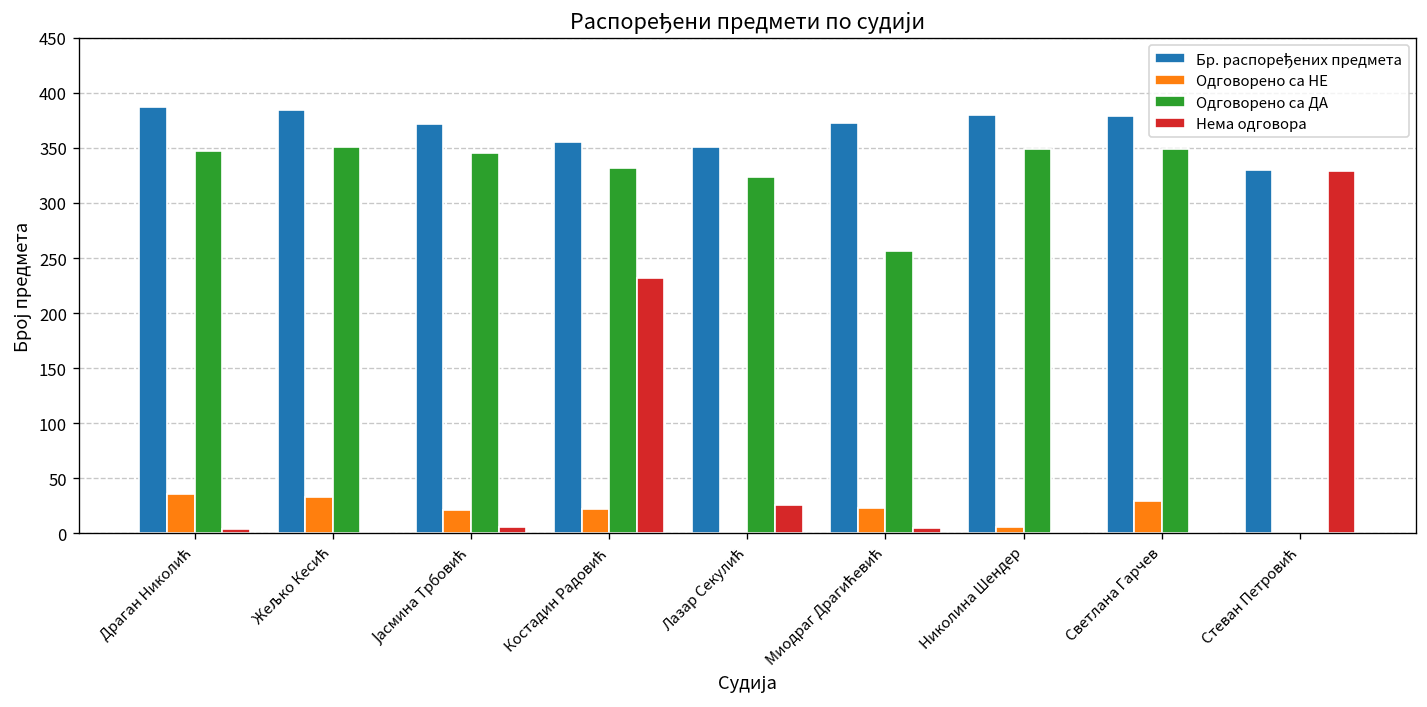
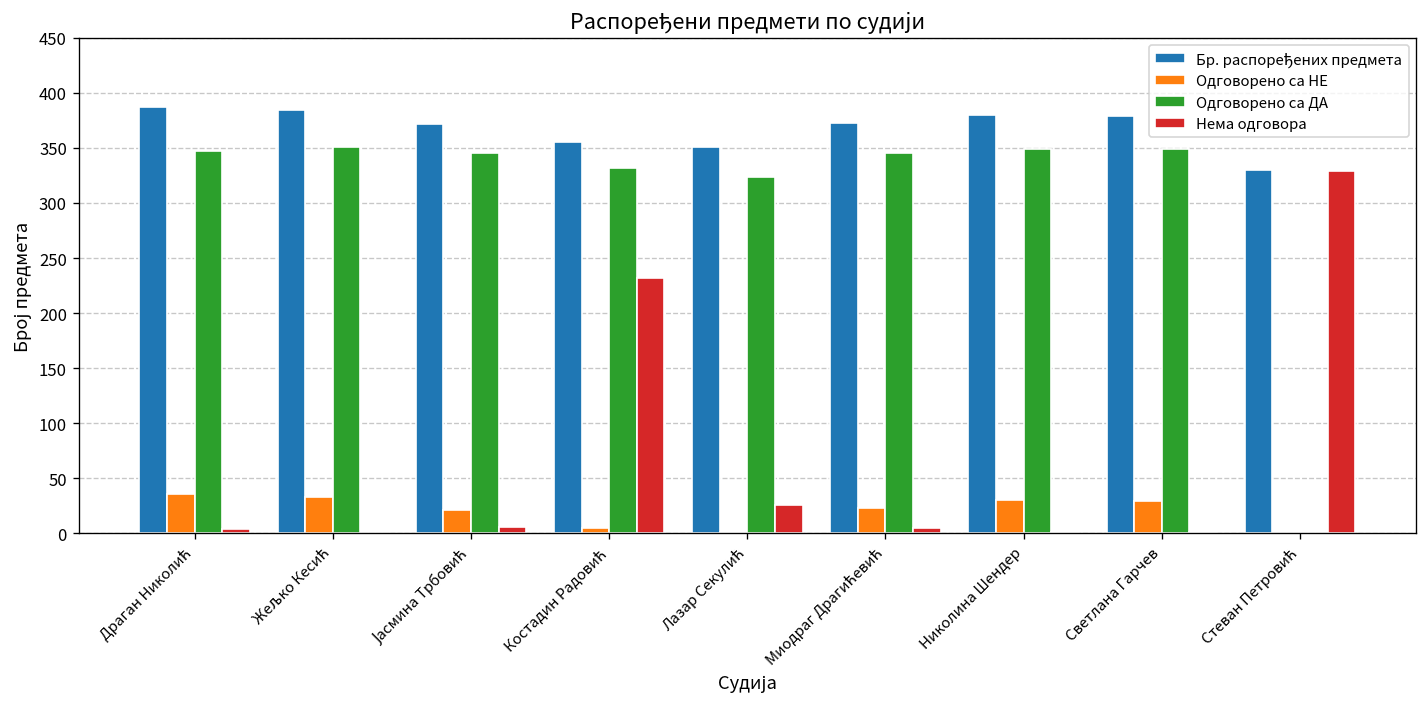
  {
    "Бр. распоређених предмета": {
      "Драган Николић": 390,
      "Жељко Кесић": 380,
      "Јасмина Трбовић": 370,
      "Костадин Радовић": 360,
      "Лазар Секулић": 350,
      "Миодраг Драгићевић": 370,
      "Николина Шендер": 380,
      "Светлана Гарчев": 380,
      "Стеван Петровић": 330
    },
    "Одговорено са НЕ": {
      "Драган Николић": 40,
      "Жељко Кесић": 30,
      "Јасмина Трбовић": 20,
-     "Костадин Радовић": 20,
+     "Костадин Радовић": 10,
      "Миодраг Драгићевић": 20,
-     "Николина Шендер": 10,
+     "Николина Шендер": 30,
      "Светлана Гарчев": 30,
      "Стеван Петровић": 0
    },
    "Одговорено са ДА": {
      "Драган Николић": 350,
      "Жељко Кесић": 350,
      "Јасмина Трбовић": 350,
      "Костадин Радовић": 330,
      "Лазар Секулић": 320,
-     "Миодраг Драгићевић": 260,
+     "Миодраг Драгићевић": 350,
      "Николина Шендер": 350,
      "Светлана Гарчев": 350,
      "Стеван Петровић": 0
    },
    "Нема одговора": {
      "Драган Николић": 0,
      "Жељко Кесић": 0,
      "Јасмина Трбовић": 10,
      "Костадин Радовић": 230,
      "Лазар Секулић": 30,
      "Миодраг Драгићевић": 10,
      "Стеван Петровић": 330
    }
  }
